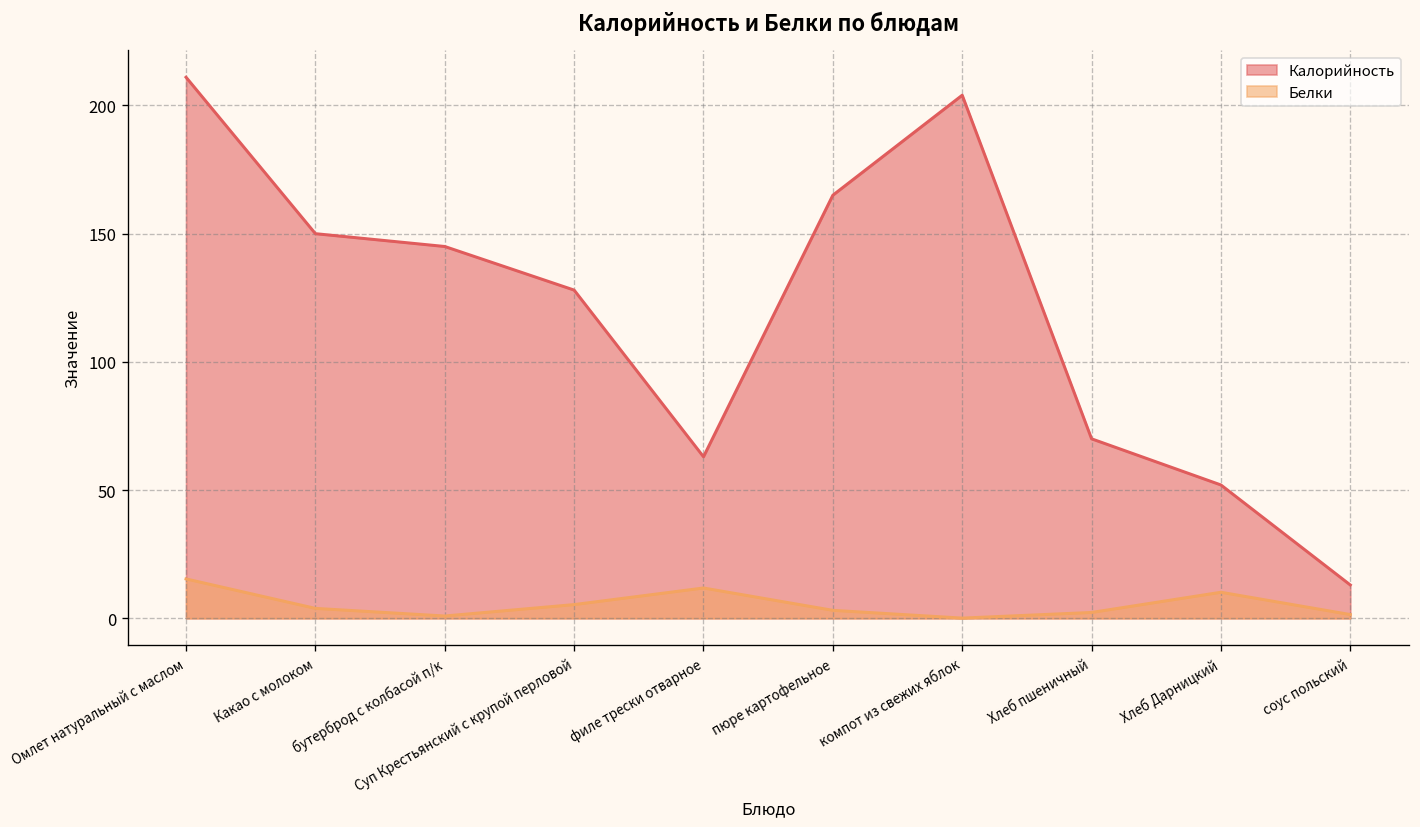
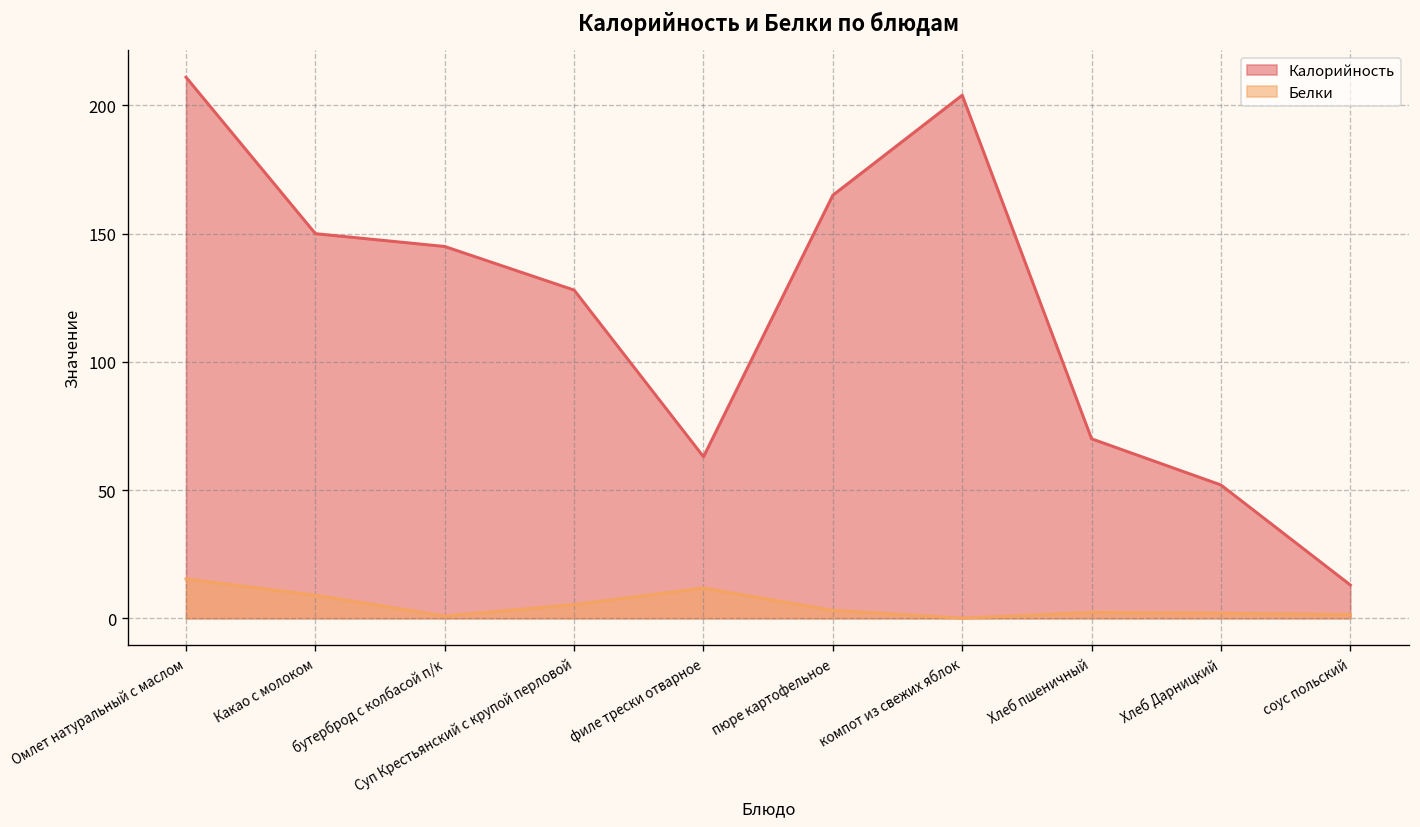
  {
    "Калорийность": {
      "Омлет натуральный с маслом": 211,
      "Какао с молоком": 150,
      "бутерброд с колбасой п/к": 145,
      "Суп Крестьянский с крупой перловой": 128,
      "филе трески отварное": 63,
      "пюре картофельное": 165,
      "компот из свежих яблок": 204,
      "Хлеб пшеничный": 70,
      "Хлеб Дарницкий": 52,
      "соус польский": 13
    },
    "Белки": {
      "Омлет натуральный с маслом": 15,
-     "Какао с молоком": 4,
+     "Какао с молоком": 9,
      "бутерброд с колбасой п/к": 1,
      "Суп Крестьянский с крупой перловой": 5,
      "филе трески отварное": 12,
      "пюре картофельное": 3,
      "компот из свежих яблок": 0,
      "Хлеб пшеничный": 2,
-     "Хлеб Дарницкий": 10,
+     "Хлеб Дарницкий": 2,
      "соус польский": 1
    }
  }
